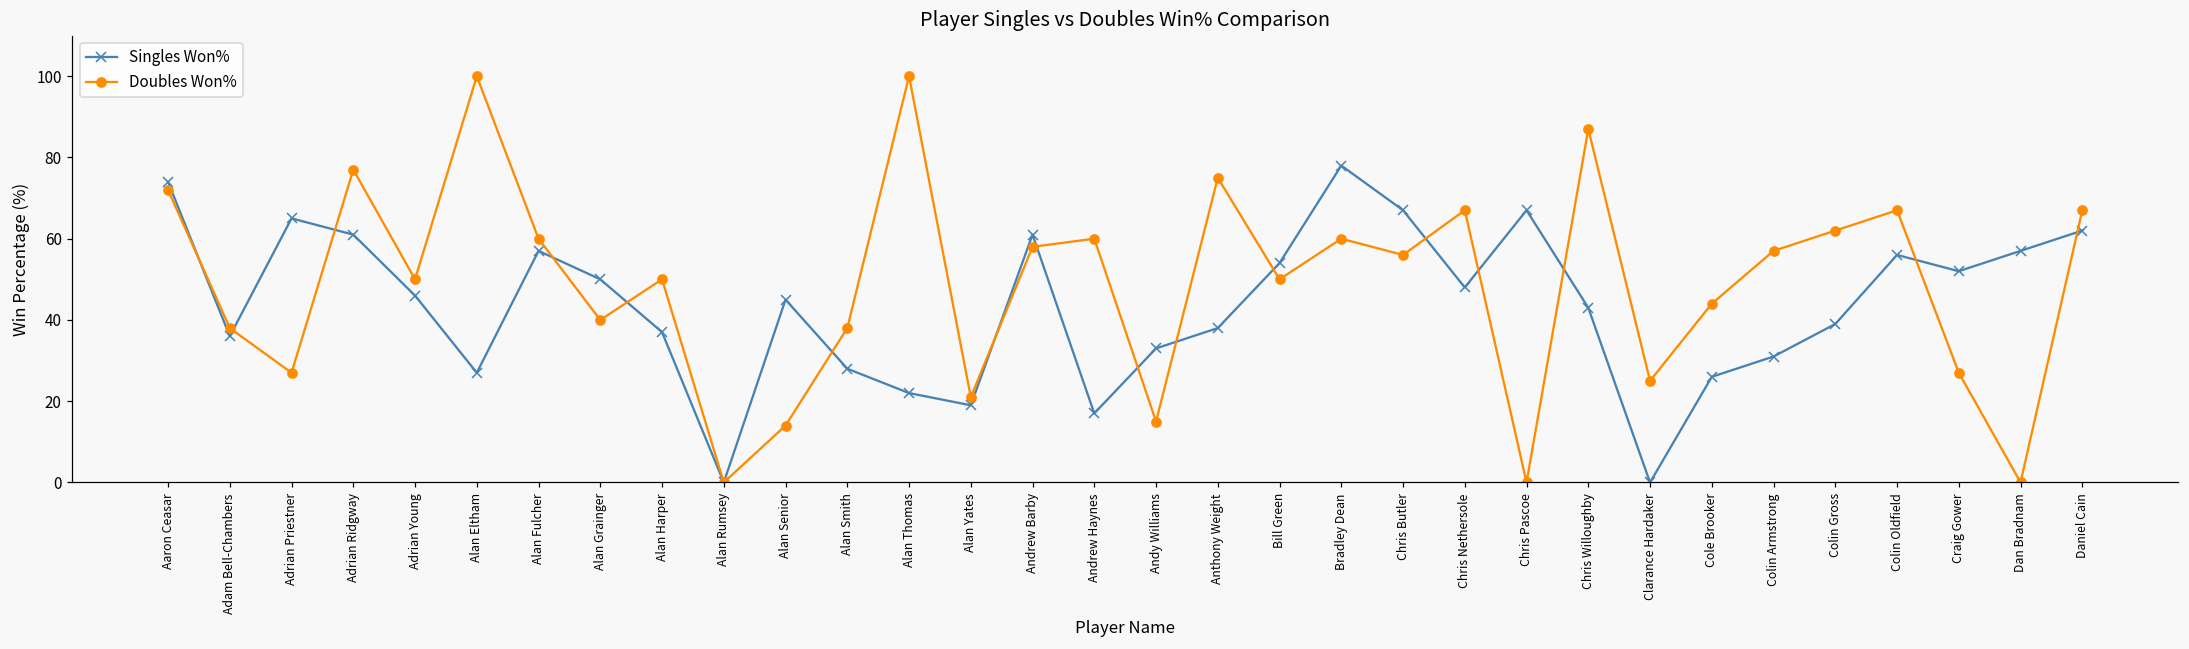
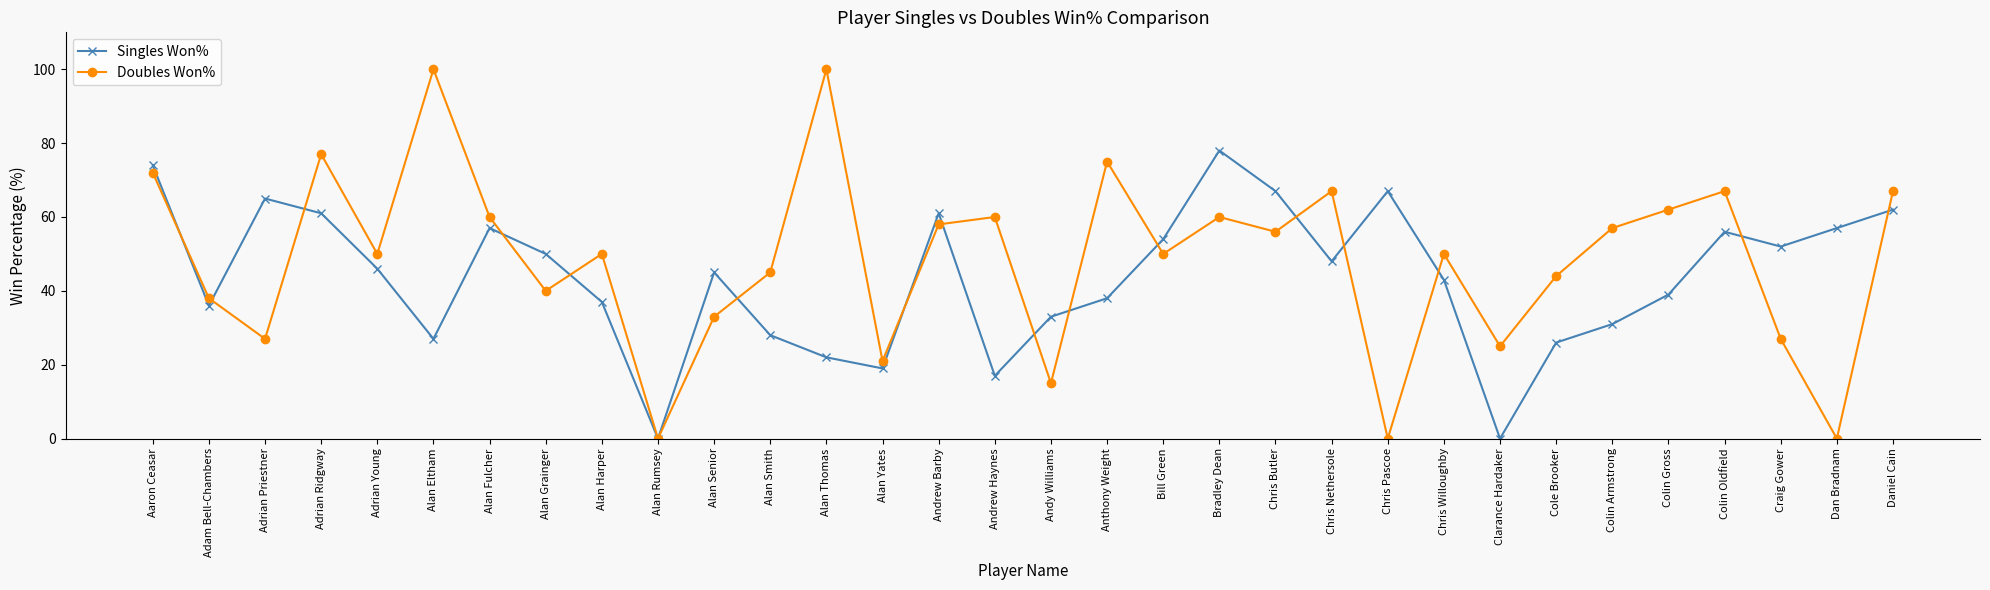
  {
    "Singles Won%": {
      "Aaron Ceasar": 74,
      "Adam Bell-Chambers": 36,
      "Adrian Priestner": 65,
      "Adrian Ridgway": 61,
      "Adrian Young": 46,
      "Alan Eltham": 27,
      "Alan Fulcher": 57,
      "Alan Grainger": 50,
      "Alan Harper": 37,
      "Alan Senior": 45,
      "Alan Smith": 28,
      "Alan Thomas": 22,
      "Alan Yates": 19,
      "Andrew Barby": 61,
      "Andrew Haynes": 17,
      "Andy Williams": 33,
      "Anthony Weight": 38,
      "Bill Green": 54,
      "Bradley Dean": 78,
      "Chris Butler": 67,
      "Chris Nethersole": 48,
      "Chris Pascoe": 67,
      "Chris Willoughby": 43,
      "Clarance Hardaker": 0,
      "Cole Brooker": 26,
      "Colin Armstrong": 31,
      "Colin Gross": 39,
      "Colin Oldfield": 56,
      "Craig Gower": 52,
      "Dan Bradnam": 57,
      "Daniel Cain": 62
    },
    "Doubles Won%": {
      "Aaron Ceasar": 72,
      "Adam Bell-Chambers": 38,
      "Adrian Priestner": 27,
      "Adrian Ridgway": 77,
      "Adrian Young": 50,
      "Alan Eltham": 100,
      "Alan Fulcher": 60,
      "Alan Grainger": 40,
      "Alan Harper": 50,
-     "Alan Senior": 14,
-     "Alan Smith": 38,
+     "Alan Senior": 33,
+     "Alan Smith": 45,
      "Alan Thomas": 100,
      "Alan Yates": 21,
      "Andrew Barby": 58,
      "Andrew Haynes": 60,
      "Andy Williams": 15,
      "Anthony Weight": 75,
      "Bill Green": 50,
      "Bradley Dean": 60,
      "Chris Butler": 56,
      "Chris Nethersole": 67,
      "Chris Pascoe": 0,
-     "Chris Willoughby": 87,
+     "Chris Willoughby": 50,
      "Clarance Hardaker": 25,
      "Cole Brooker": 44,
      "Colin Armstrong": 57,
      "Colin Gross": 62,
      "Colin Oldfield": 67,
      "Craig Gower": 27,
      "Dan Bradnam": 0,
      "Daniel Cain": 67
    }
  }
